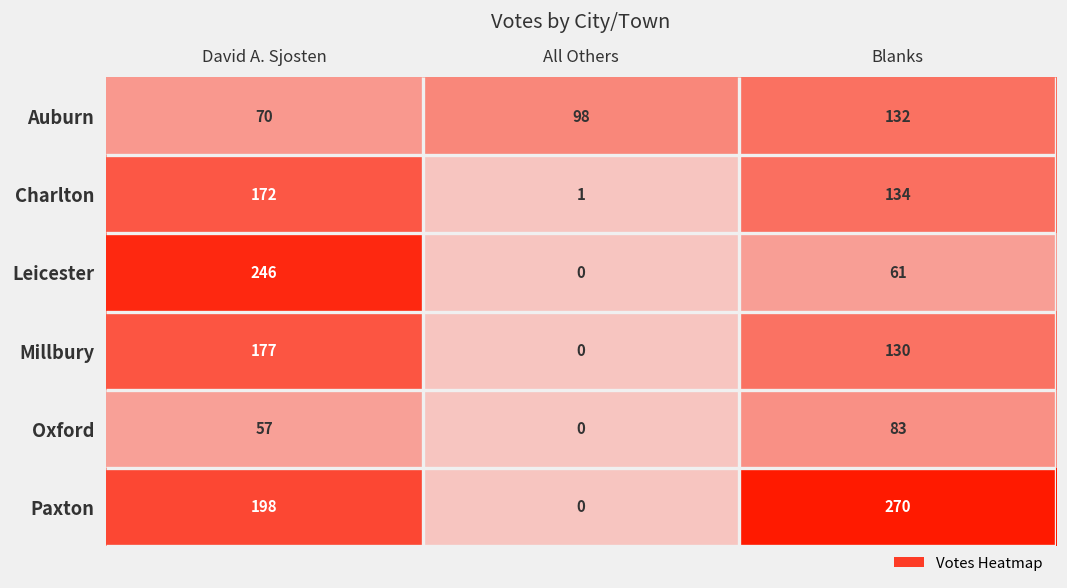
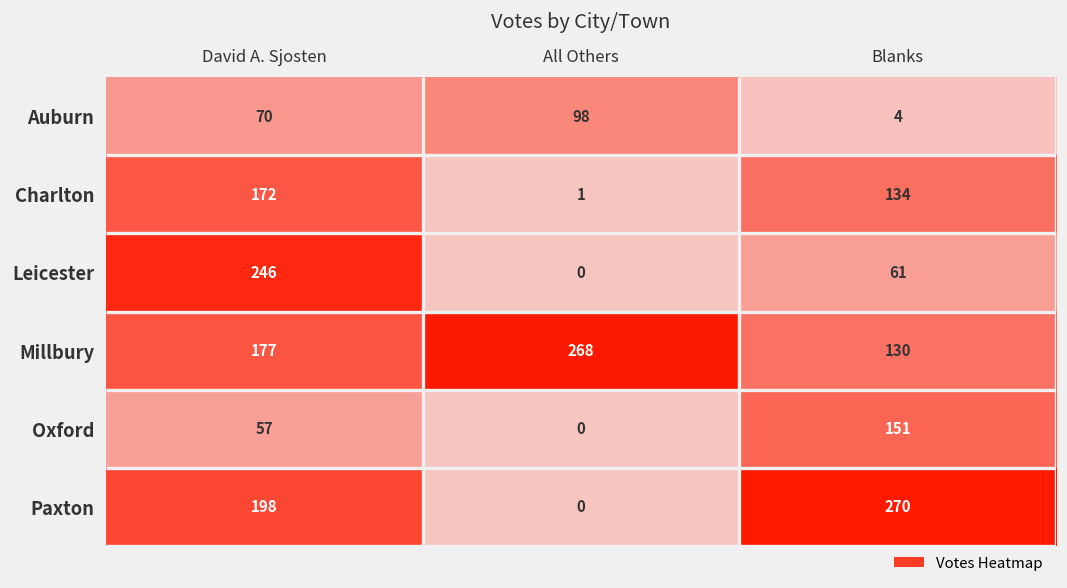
  {
    "Auburn": {
      "David A. Sjosten": 70,
      "All Others": 98,
-     "Blanks": 132
+     "Blanks": 4
    },
    "Charlton": {
      "David A. Sjosten": 172,
      "All Others": 1,
      "Blanks": 134
    },
    "Leicester": {
      "David A. Sjosten": 246,
      "All Others": 0,
      "Blanks": 61
    },
    "Millbury": {
      "David A. Sjosten": 177,
-     "All Others": 0,
+     "All Others": 268,
      "Blanks": 130
    },
    "Oxford": {
      "David A. Sjosten": 57,
      "All Others": 0,
-     "Blanks": 83
+     "Blanks": 151
    },
    "Paxton": {
      "David A. Sjosten": 198,
      "All Others": 0,
      "Blanks": 270
    }
  }
